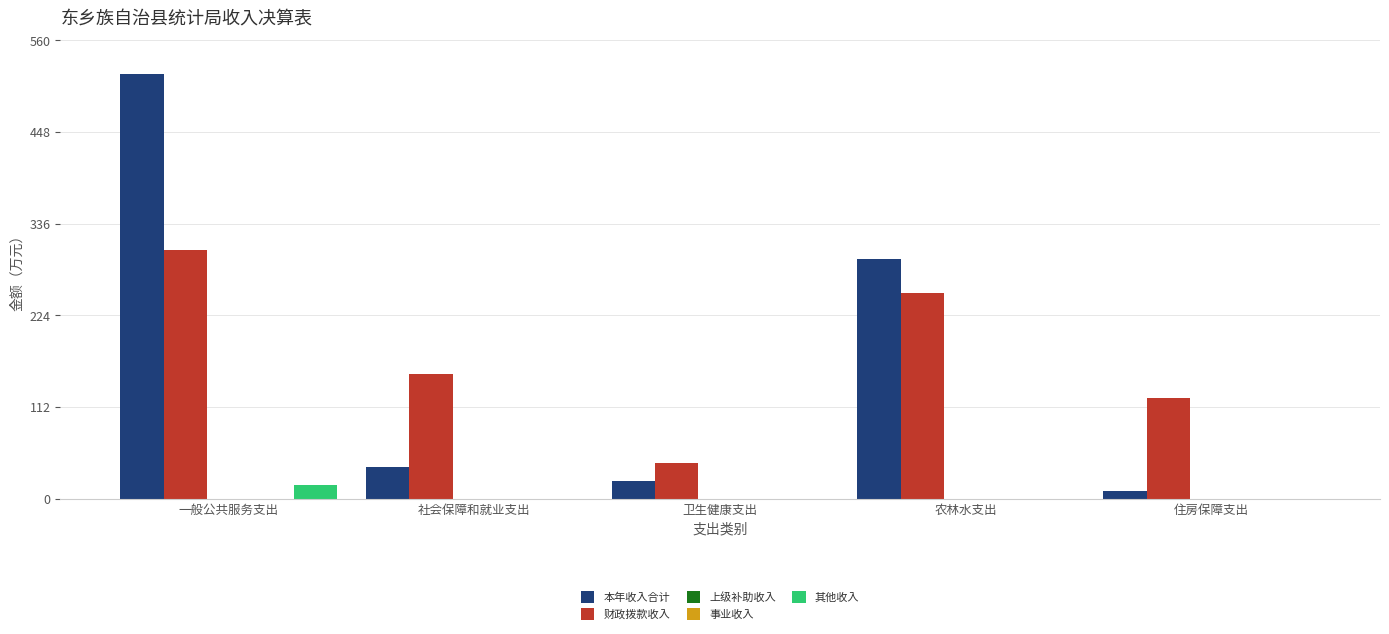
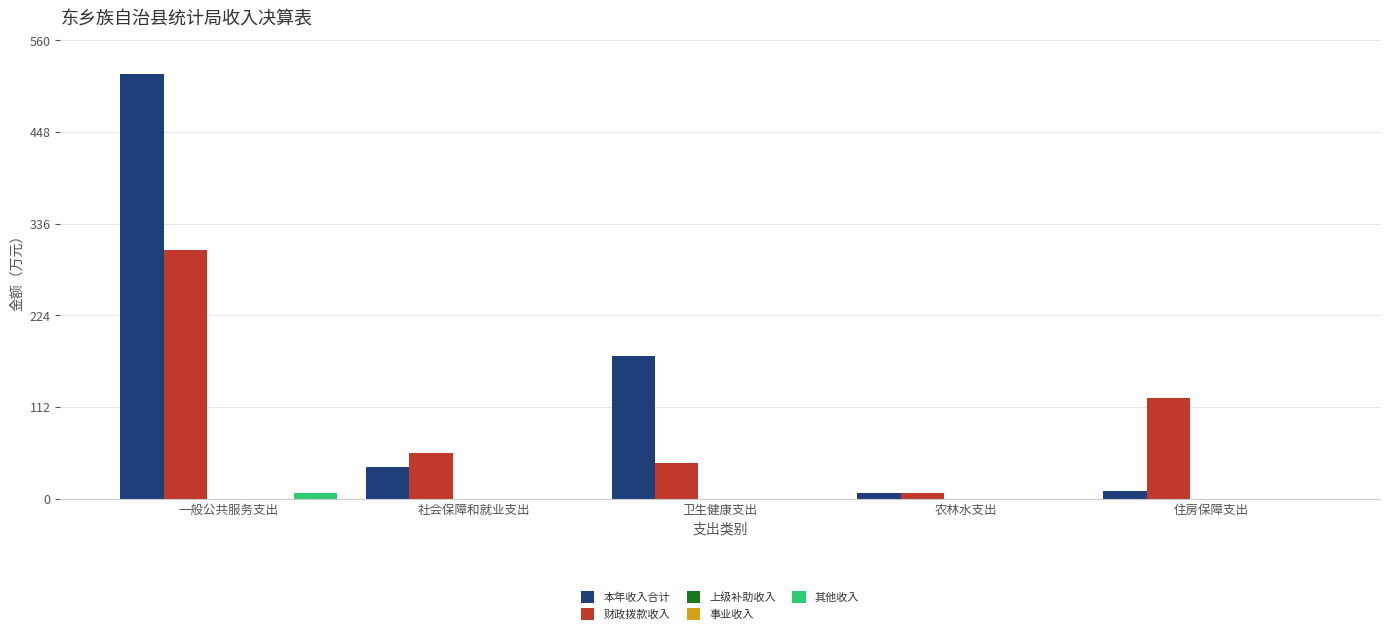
  {
    "本年收入合计": {
      "一般公共服务支出": 520,
      "社会保障和就业支出": 40,
-     "卫生健康支出": 20,
-     "农林水支出": 290,
+     "卫生健康支出": 170,
+     "农林水支出": 10,
      "住房保障支出": 10
    },
    "财政拨款收入": {
      "一般公共服务支出": 300,
-     "社会保障和就业支出": 150,
+     "社会保障和就业支出": 60,
      "卫生健康支出": 40,
-     "农林水支出": 250,
+     "农林水支出": 10,
      "住房保障支出": 120
    },
    "上级补助收入": {
      "一般公共服务支出": 0,
      "社会保障和就业支出": 0,
      "卫生健康支出": 0,
      "农林水支出": 0,
      "住房保障支出": 0
    },
    "事业收入": {
      "一般公共服务支出": 0,
      "社会保障和就业支出": 0,
      "卫生健康支出": 0,
      "农林水支出": 0,
      "住房保障支出": 0
    },
    "其他收入": {
-     "一般公共服务支出": 20,
+     "一般公共服务支出": 10,
      "社会保障和就业支出": 0,
      "卫生健康支出": 0,
      "农林水支出": 0,
      "住房保障支出": 0
    }
  }
